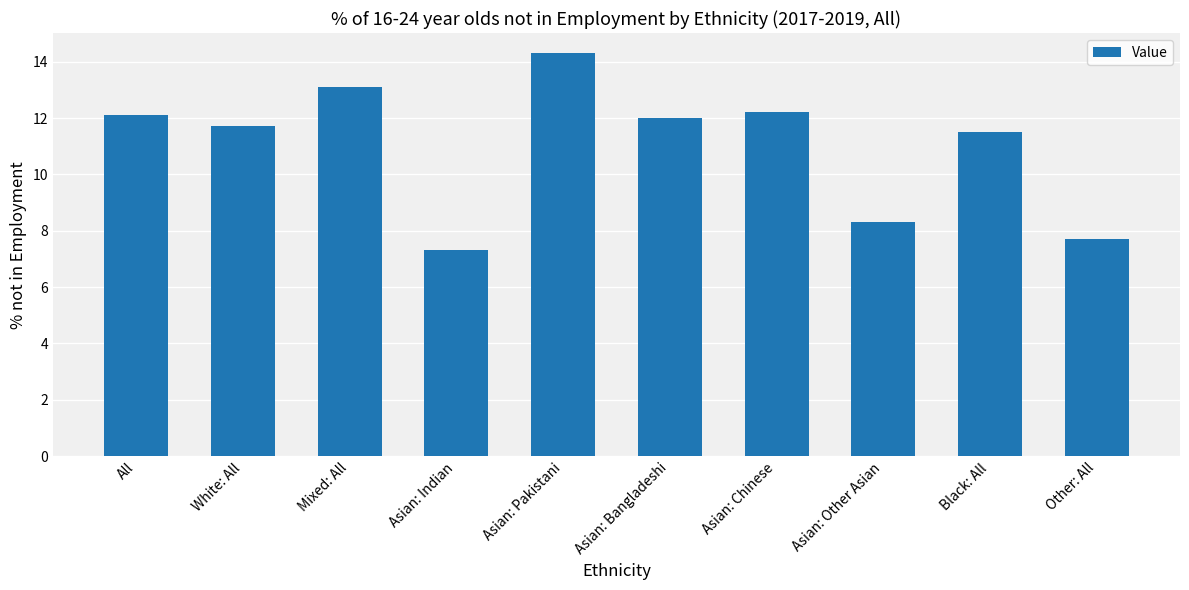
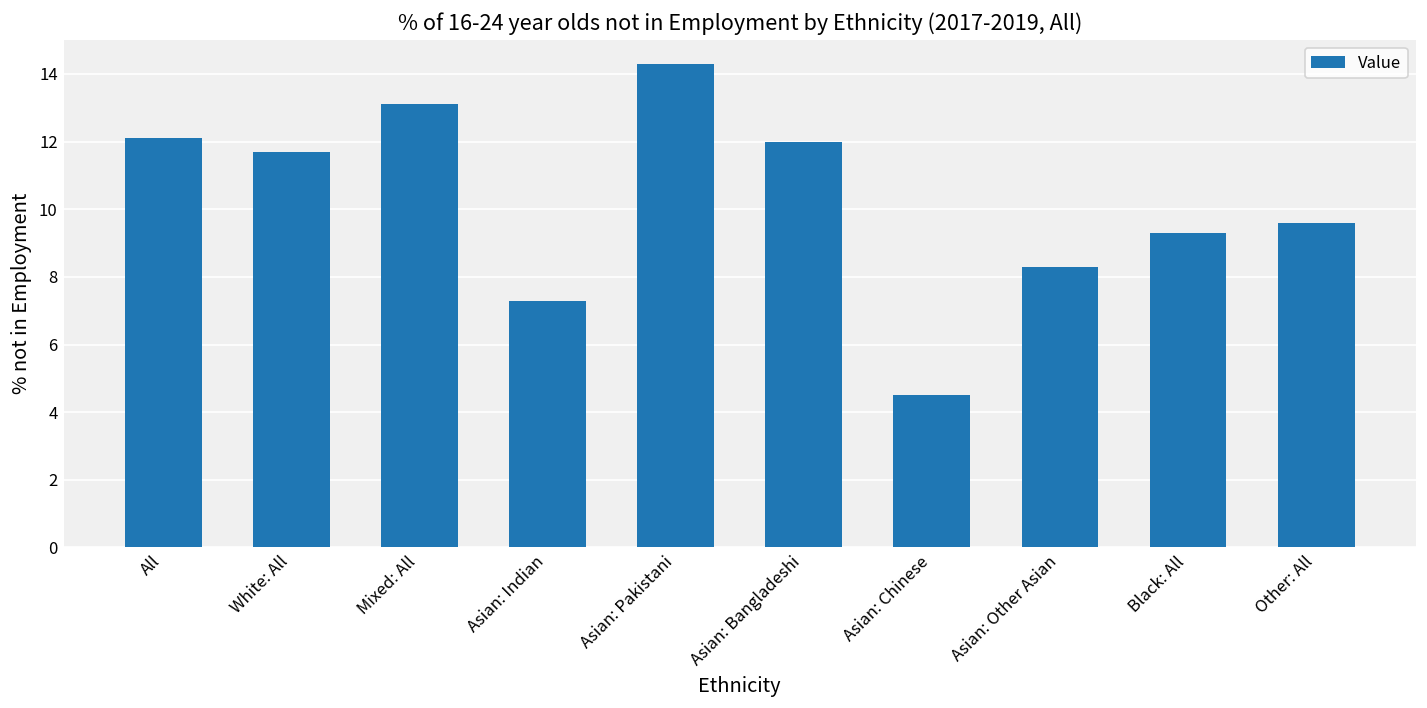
  {
    "All": 12.1,
    "White: All": 11.7,
    "Mixed: All": 13.1,
    "Asian: Indian": 7.3,
    "Asian: Pakistani": 14.3,
    "Asian: Bangladeshi": 12.0,
-   "Asian: Chinese": 12.2,
+   "Asian: Chinese": 4.5,
    "Asian: Other Asian": 8.3,
-   "Black: All": 11.5,
-   "Other: All": 7.7
+   "Black: All": 9.3,
+   "Other: All": 9.6
  }
